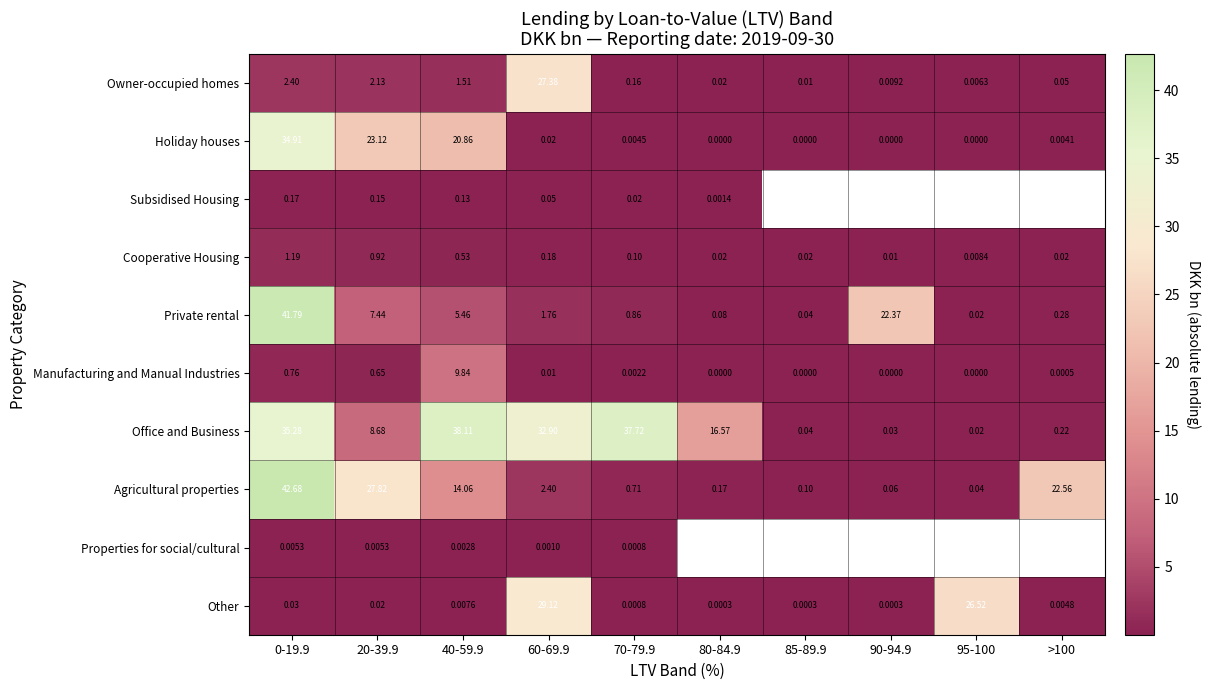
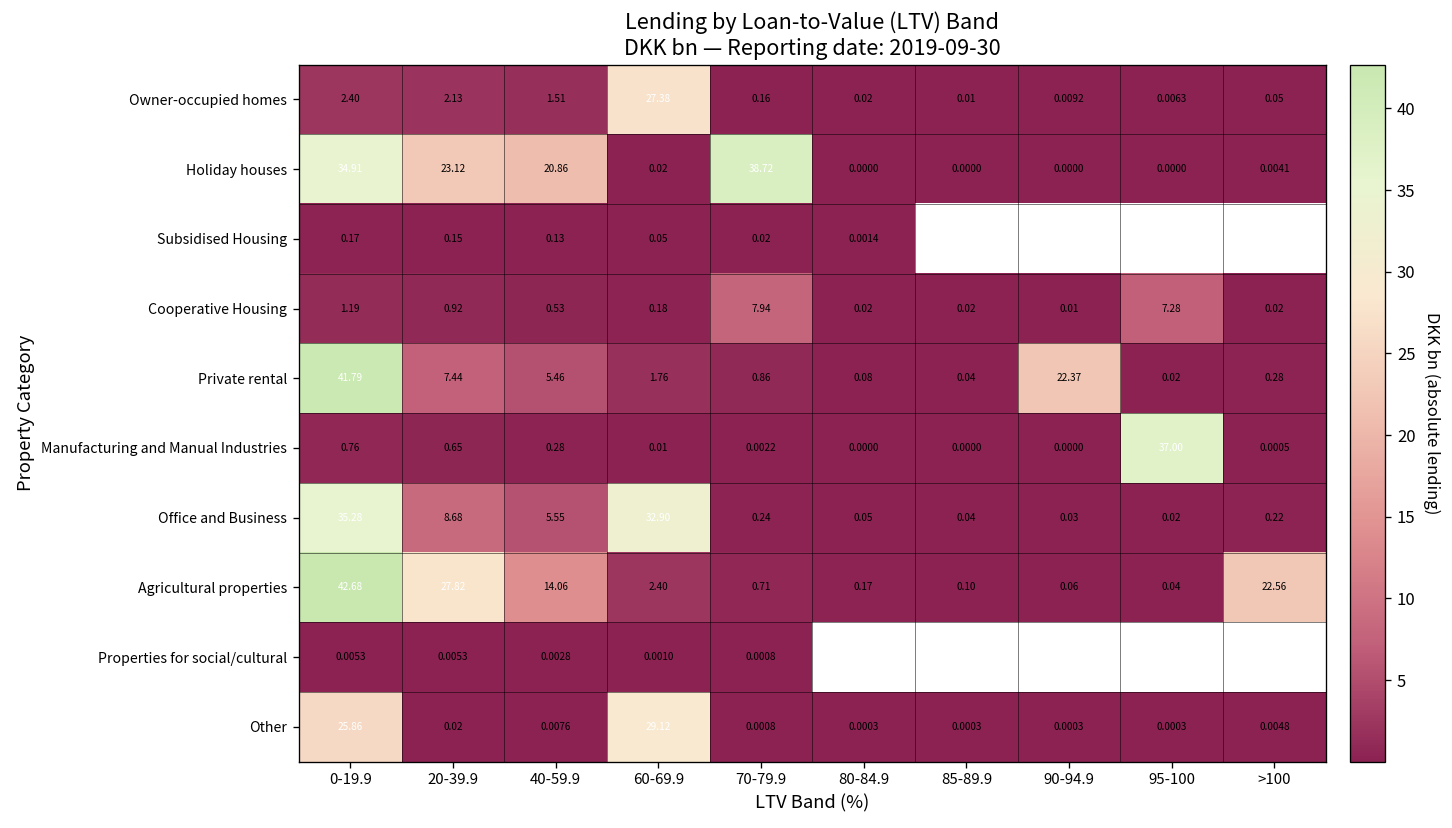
  {
    "Owner-occupied homes": {
      "0-19.9": 2.40,
      "20-39.9": 2.13,
      "40-59.9": 1.51,
      "60-69.9": 27.38,
      "70-79.9": 0.16,
      "80-84.9": 0.02,
      "85-89.9": 0.01,
      "90-94.9": 0.0092,
      "95-100": 0.0063,
      ">100": 0.05
    },
    "Holiday houses": {
      "20-39.9": 23.12,
      "40-59.9": 20.86,
      "60-69.9": 0.02,
-     "70-79.9": 0.0045,
+     "70-79.9": 38.72,
      "80-84.9": 0.0000,
      "85-89.9": 0.0000,
      "90-94.9": 0.0000,
      "95-100": 0.0000,
      ">100": 0.0041
    },
    "Subsidised Housing": {
      "0-19.9": 0.17,
      "20-39.9": 0.15,
      "40-59.9": 0.13,
      "60-69.9": 0.05,
      "70-79.9": 0.02,
      "80-84.9": 0.0014
    },
    "Cooperative Housing": {
      "0-19.9": 1.19,
      "20-39.9": 0.92,
      "40-59.9": 0.53,
      "60-69.9": 0.18,
-     "70-79.9": 0.10,
+     "70-79.9": 7.94,
      "80-84.9": 0.02,
      "85-89.9": 0.02,
      "90-94.9": 0.01,
-     "95-100": 0.0084,
+     "95-100": 7.28,
      ">100": 0.02
    },
    "Private rental": {
      "0-19.9": 41.79,
      "20-39.9": 7.44,
      "40-59.9": 5.46,
      "60-69.9": 1.76,
      "70-79.9": 0.86,
      "80-84.9": 0.08,
      "85-89.9": 0.04,
      "90-94.9": 22.37,
      "95-100": 0.02,
      ">100": 0.28
    },
    "Manufacturing and Manual Industries": {
      "0-19.9": 0.76,
      "20-39.9": 0.65,
-     "40-59.9": 9.84,
+     "40-59.9": 0.28,
      "60-69.9": 0.01,
      "70-79.9": 0.0022,
      "80-84.9": 0.0000,
      "85-89.9": 0.0000,
      "90-94.9": 0.0000,
-     "95-100": 0.0000,
+     "95-100": 37.00,
      ">100": 0.0005
    },
    "Office and Business": {
      "20-39.9": 8.68,
-     "40-59.9": 38.11,
-     "70-79.9": 37.72,
-     "80-84.9": 16.57,
+     "40-59.9": 5.55,
+     "70-79.9": 0.24,
+     "80-84.9": 0.05,
      "85-89.9": 0.04,
      "90-94.9": 0.03,
      "95-100": 0.02,
      ">100": 0.22
    },
    "Agricultural properties": {
      "0-19.9": 42.68,
      "20-39.9": 27.82,
      "40-59.9": 14.06,
      "60-69.9": 2.40,
      "70-79.9": 0.71,
      "80-84.9": 0.17,
      "85-89.9": 0.10,
      "90-94.9": 0.06,
      "95-100": 0.04,
      ">100": 22.56
    },
    "Properties for social/cultural": {
      "0-19.9": 0.0053,
      "20-39.9": 0.0053,
      "40-59.9": 0.0028,
      "60-69.9": 0.0010,
      "70-79.9": 0.0008
    },
    "Other": {
-     "0-19.9": 0.03,
+     "0-19.9": 25.86,
      "20-39.9": 0.02,
      "40-59.9": 0.0076,
      "70-79.9": 0.0008,
      "80-84.9": 0.0003,
      "85-89.9": 0.0003,
      "90-94.9": 0.0003,
-     "95-100": 26.52,
+     "95-100": 0.0003,
      ">100": 0.0048
    }
  }
